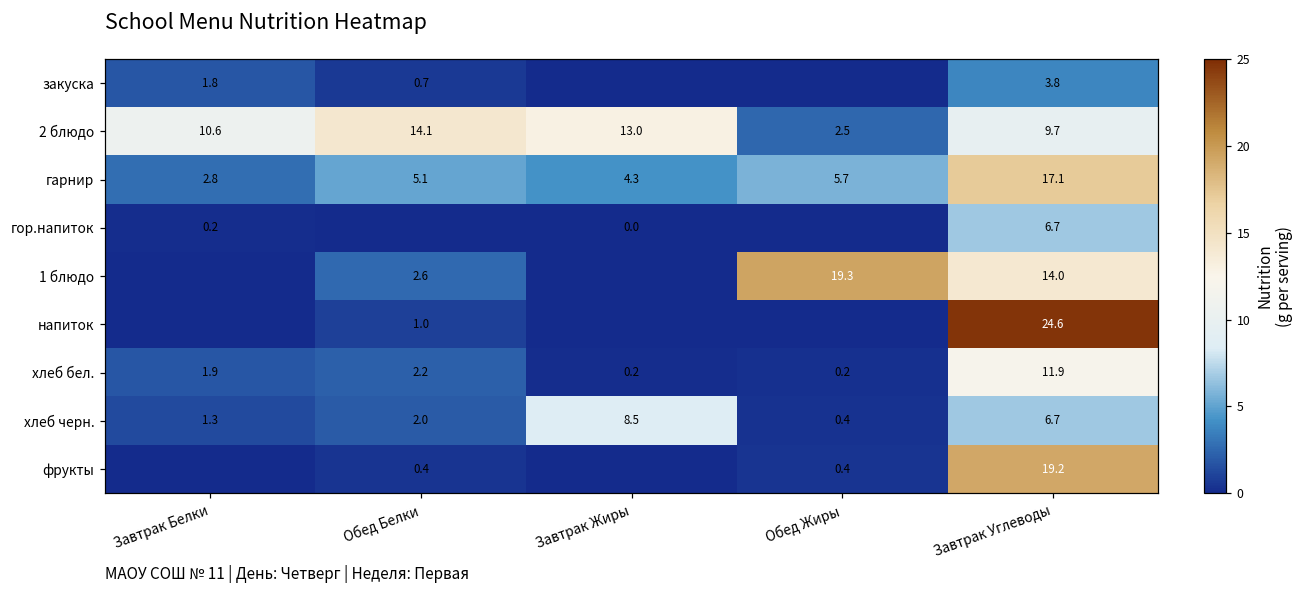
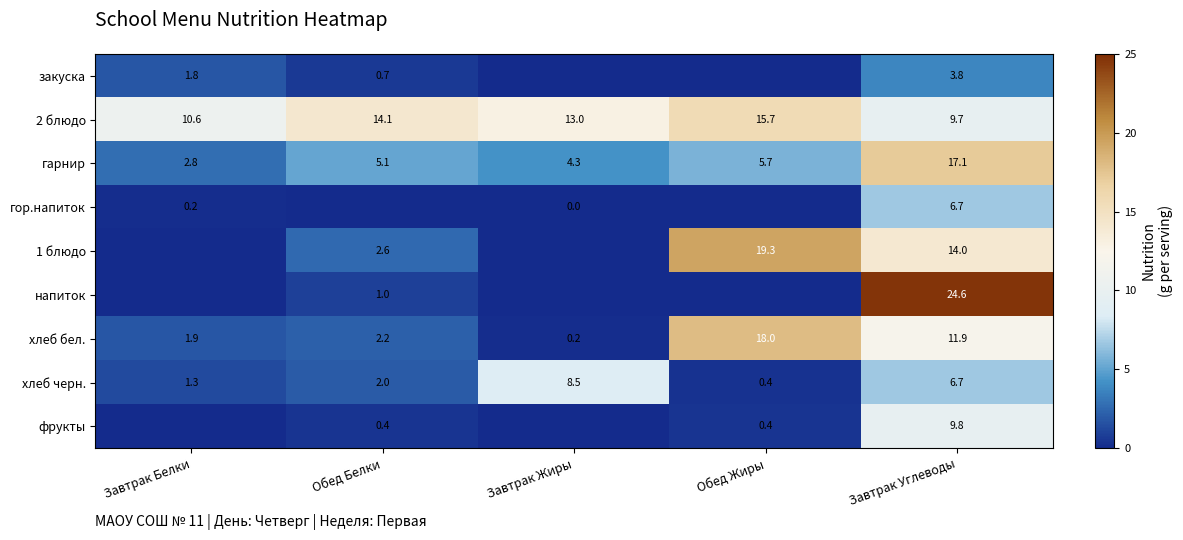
  {
    "закуска": {
      "Завтрак Белки": 1.8,
      "Обед Белки": 0.7,
      "Завтрак Углеводы": 3.8
    },
    "2 блюдо": {
      "Завтрак Белки": 10.6,
      "Обед Белки": 14.1,
      "Завтрак Жиры": 13.0,
-     "Обед Жиры": 2.5,
+     "Обед Жиры": 15.7,
      "Завтрак Углеводы": 9.7
    },
    "гарнир": {
      "Завтрак Белки": 2.8,
      "Обед Белки": 5.1,
      "Завтрак Жиры": 4.3,
      "Обед Жиры": 5.7,
      "Завтрак Углеводы": 17.1
    },
    "гор.напиток": {
      "Завтрак Белки": 0.2,
      "Завтрак Жиры": 0.0,
      "Завтрак Углеводы": 6.7
    },
    "1 блюдо": {
      "Обед Белки": 2.6,
      "Обед Жиры": 19.3,
      "Завтрак Углеводы": 14.0
    },
    "напиток": {
      "Обед Белки": 1.0,
      "Завтрак Углеводы": 24.6
    },
    "хлеб бел.": {
      "Завтрак Белки": 1.9,
      "Обед Белки": 2.2,
      "Завтрак Жиры": 0.2,
-     "Обед Жиры": 0.2,
+     "Обед Жиры": 18.0,
      "Завтрак Углеводы": 11.9
    },
    "хлеб черн.": {
      "Завтрак Белки": 1.3,
      "Обед Белки": 2.0,
      "Завтрак Жиры": 8.5,
      "Обед Жиры": 0.4,
      "Завтрак Углеводы": 6.7
    },
    "фрукты": {
      "Обед Белки": 0.4,
      "Обед Жиры": 0.4,
-     "Завтрак Углеводы": 19.2
+     "Завтрак Углеводы": 9.8
    }
  }
